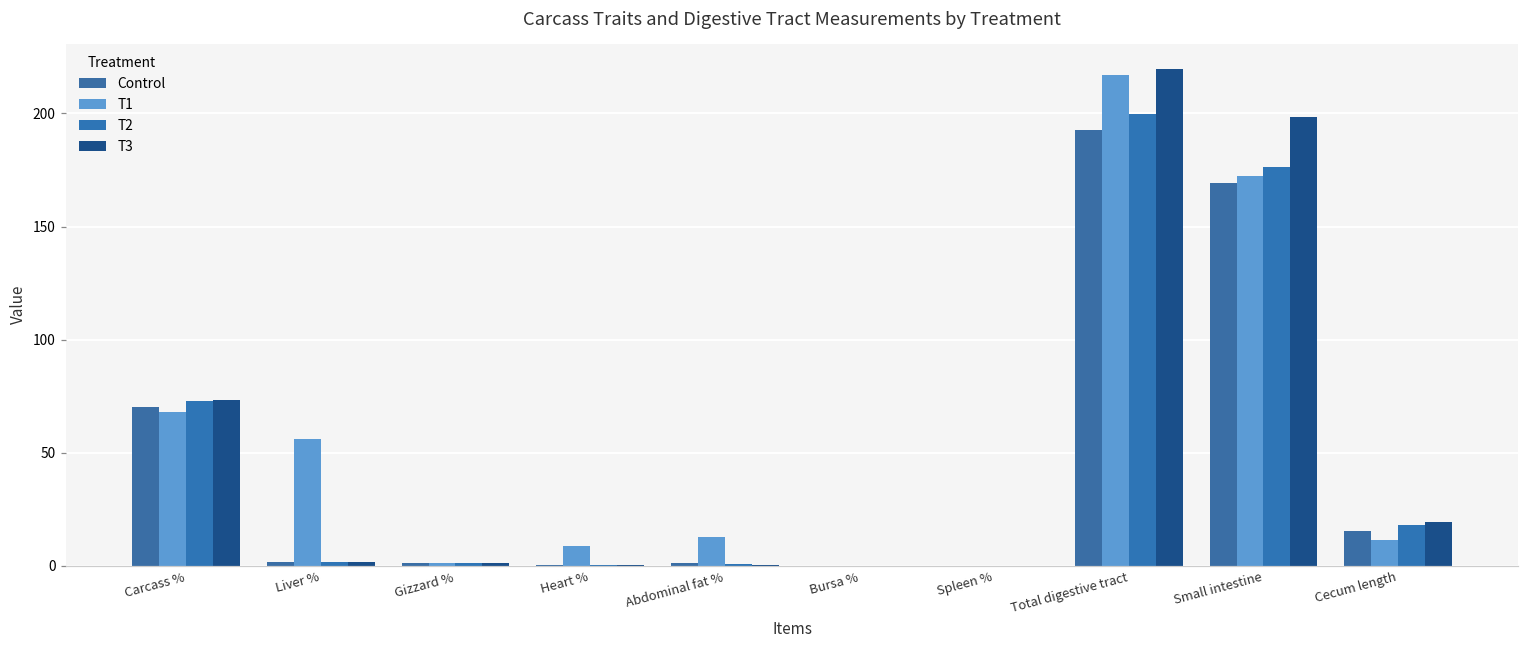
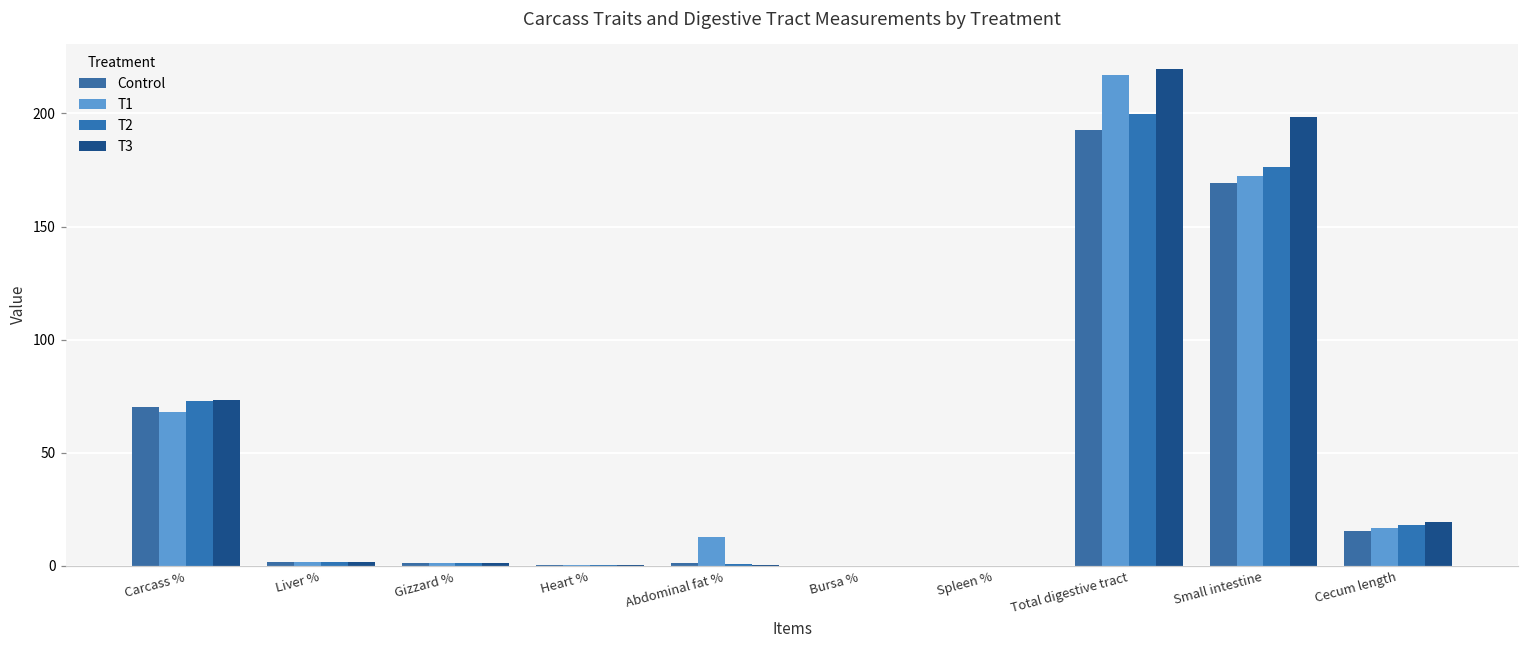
  {
    "T1": {
      "Carcass %": 68,
-     "Liver %": 56,
+     "Liver %": 2,
      "Gizzard %": 1,
-     "Heart %": 9,
+     "Heart %": 1,
      "Abdominal fat %": 13,
      "Total digestive tract": 217,
      "Small intestine": 173,
-     "Cecum length": 11
+     "Cecum length": 17
    }
  }
